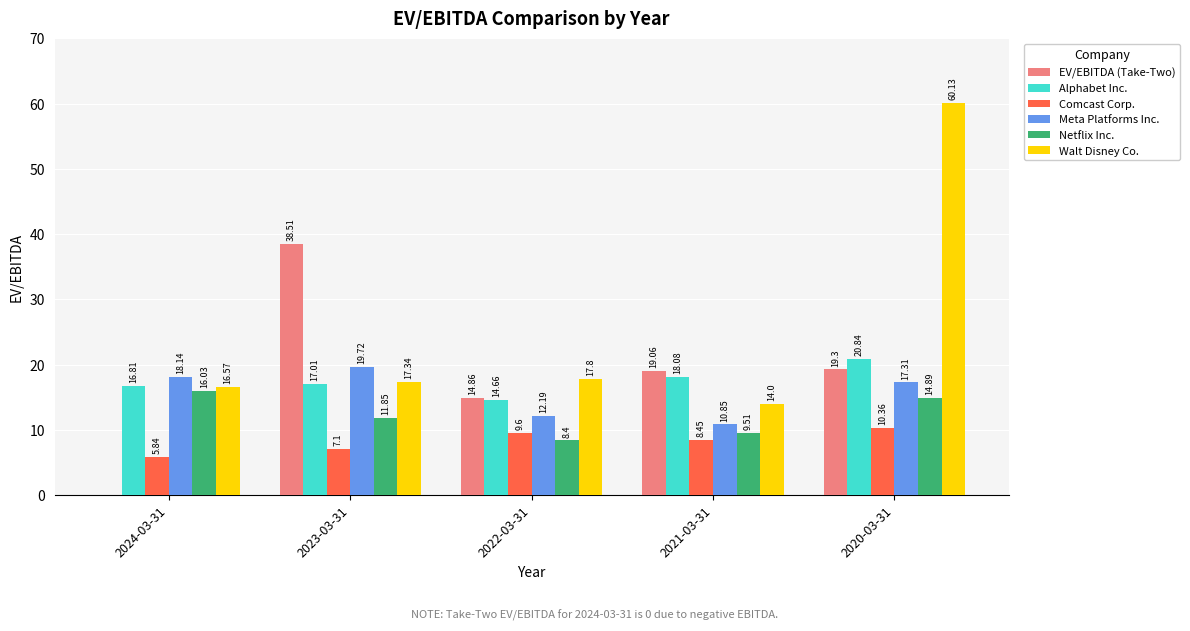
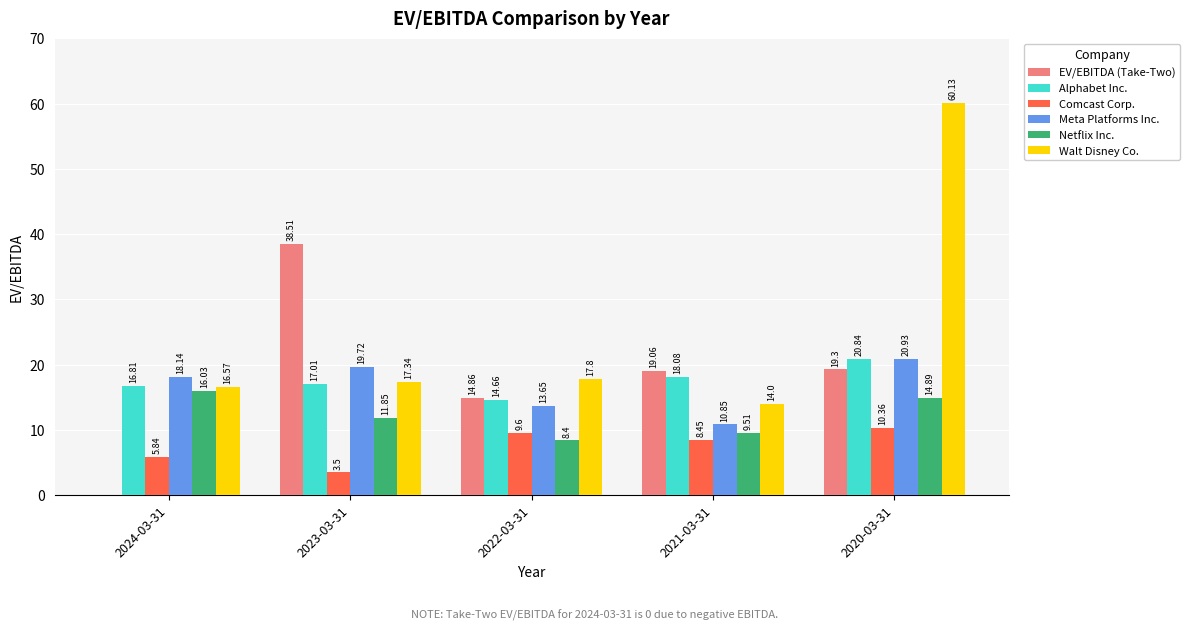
  {
    "EV/EBITDA (Take-Two)": {
      "2023-03-31": 38.51,
      "2022-03-31": 14.86,
      "2021-03-31": 19.06,
      "2020-03-31": 19.3
    },
    "Alphabet Inc.": {
      "2024-03-31": 16.81,
      "2023-03-31": 17.01,
      "2022-03-31": 14.66,
      "2021-03-31": 18.08,
      "2020-03-31": 20.84
    },
    "Comcast Corp.": {
      "2024-03-31": 5.84,
-     "2023-03-31": 7.1,
+     "2023-03-31": 3.5,
      "2022-03-31": 9.6,
      "2021-03-31": 8.45,
      "2020-03-31": 10.36
    },
    "Meta Platforms Inc.": {
      "2024-03-31": 18.14,
      "2023-03-31": 19.72,
-     "2022-03-31": 12.19,
+     "2022-03-31": 13.65,
      "2021-03-31": 10.85,
-     "2020-03-31": 17.31
+     "2020-03-31": 20.93
    },
    "Netflix Inc.": {
      "2024-03-31": 16.03,
      "2023-03-31": 11.85,
      "2022-03-31": 8.4,
      "2021-03-31": 9.51,
      "2020-03-31": 14.89
    },
    "Walt Disney Co.": {
      "2024-03-31": 16.57,
      "2023-03-31": 17.34,
      "2022-03-31": 17.8,
      "2021-03-31": 14.0,
      "2020-03-31": 60.13
    }
  }
